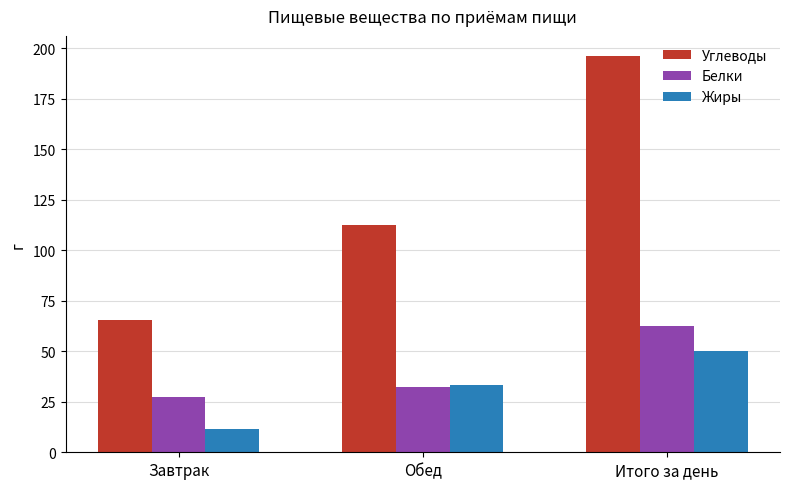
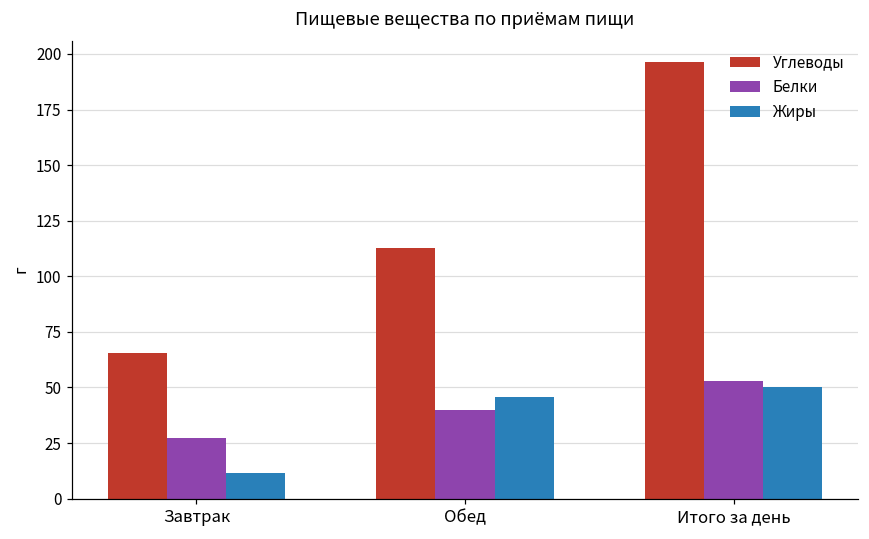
  {
    "Углеводы": {
      "Завтрак": 66,
      "Обед": 113,
      "Итого за день": 196
    },
    "Белки": {
      "Завтрак": 27,
-     "Обед": 32,
-     "Итого за день": 62
+     "Обед": 40,
+     "Итого за день": 53
    },
    "Жиры": {
      "Завтрак": 12,
-     "Обед": 33,
+     "Обед": 46,
      "Итого за день": 50
    }
  }
